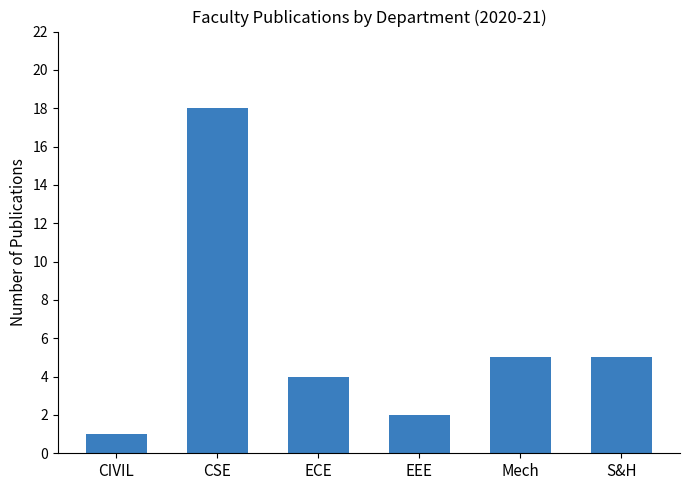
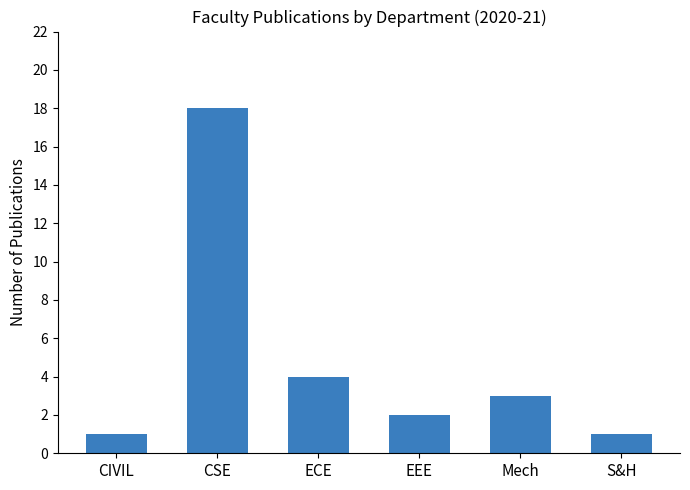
  {
    "CIVIL": 1,
    "CSE": 18,
    "ECE": 4,
    "EEE": 2,
-   "Mech": 5,
-   "S&H": 5
+   "Mech": 3,
+   "S&H": 1
  }
